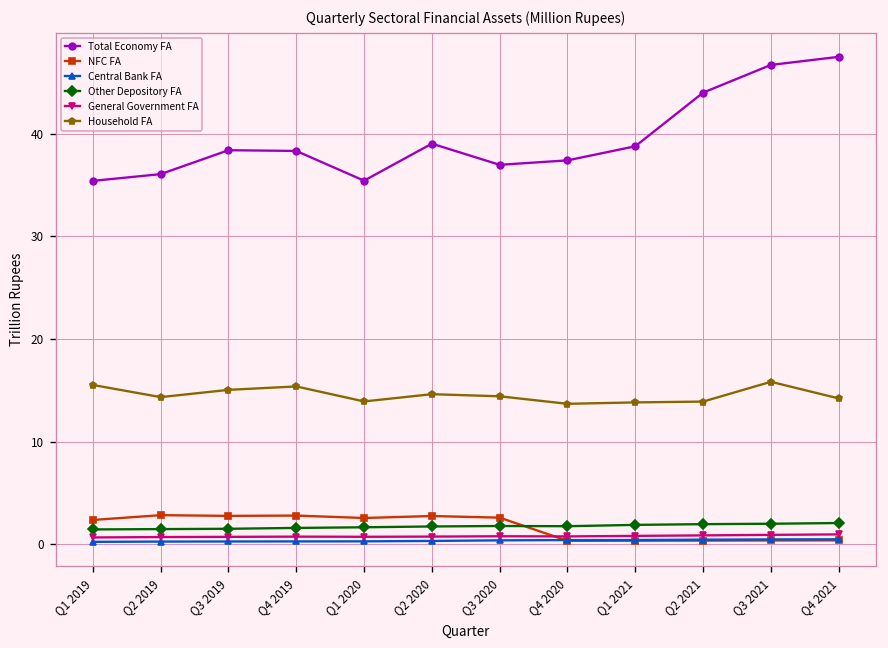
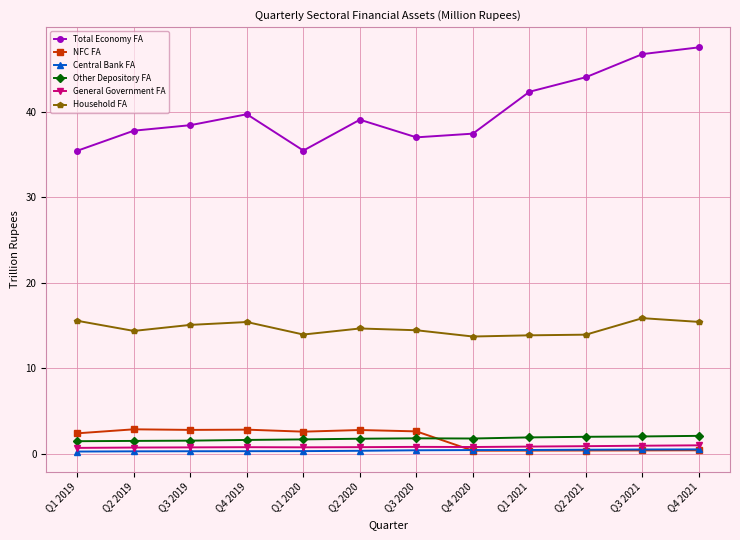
  {
    "Total Economy FA": {
      "Q1 2019": 35,
-     "Q2 2019": 36,
+     "Q2 2019": 38,
      "Q3 2019": 38,
-     "Q4 2019": 38,
+     "Q4 2019": 40,
      "Q1 2020": 35,
      "Q2 2020": 39,
      "Q3 2020": 37,
      "Q4 2020": 37,
-     "Q1 2021": 39,
+     "Q1 2021": 42,
      "Q2 2021": 44,
      "Q3 2021": 47,
      "Q4 2021": 48
    },
    "NFC FA": {
      "Q1 2019": 2,
      "Q2 2019": 3,
      "Q3 2019": 3,
      "Q4 2019": 3,
      "Q1 2020": 3,
      "Q2 2020": 3,
      "Q3 2020": 3
    },
    "Central Bank FA": {
      "Q1 2019": 0,
      "Q2 2019": 0,
      "Q3 2019": 0,
      "Q4 2019": 0,
      "Q1 2020": 0,
      "Q2 2020": 0,
      "Q3 2020": 0
    },
    "Other Depository FA": {
      "Q1 2019": 1,
      "Q2 2019": 1,
      "Q3 2019": 2,
      "Q4 2019": 2,
      "Q1 2020": 2,
      "Q2 2020": 2,
      "Q3 2020": 2,
      "Q4 2020": 2,
      "Q1 2021": 2,
      "Q2 2021": 2,
      "Q3 2021": 2,
      "Q4 2021": 2
    },
    "General Government FA": {
      "Q1 2019": 1,
      "Q2 2019": 1,
      "Q3 2019": 1,
      "Q4 2019": 1,
      "Q1 2020": 1,
      "Q2 2020": 1,
      "Q3 2020": 1,
      "Q4 2020": 1,
      "Q1 2021": 1,
      "Q2 2021": 1,
      "Q3 2021": 1,
      "Q4 2021": 1
    },
    "Household FA": {
      "Q1 2019": 16,
      "Q2 2019": 14,
      "Q3 2019": 15,
      "Q4 2019": 15,
      "Q1 2020": 14,
      "Q2 2020": 15,
      "Q3 2020": 14,
      "Q4 2020": 14,
      "Q1 2021": 14,
      "Q2 2021": 14,
      "Q3 2021": 16,
-     "Q4 2021": 14
+     "Q4 2021": 15
    }
  }
